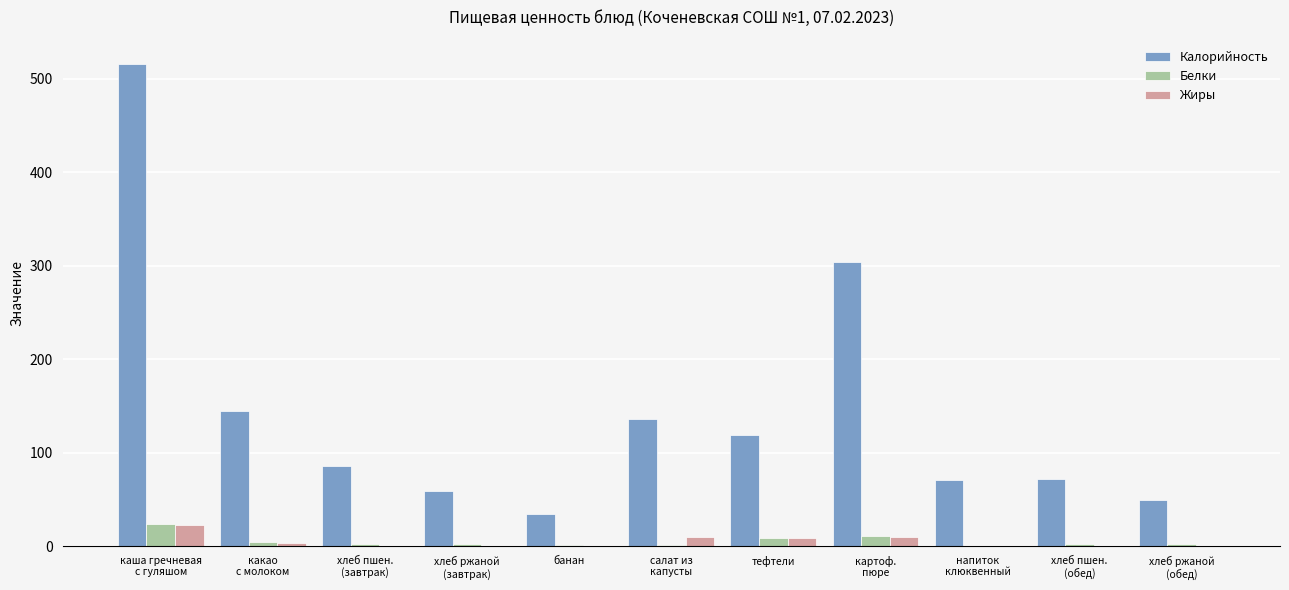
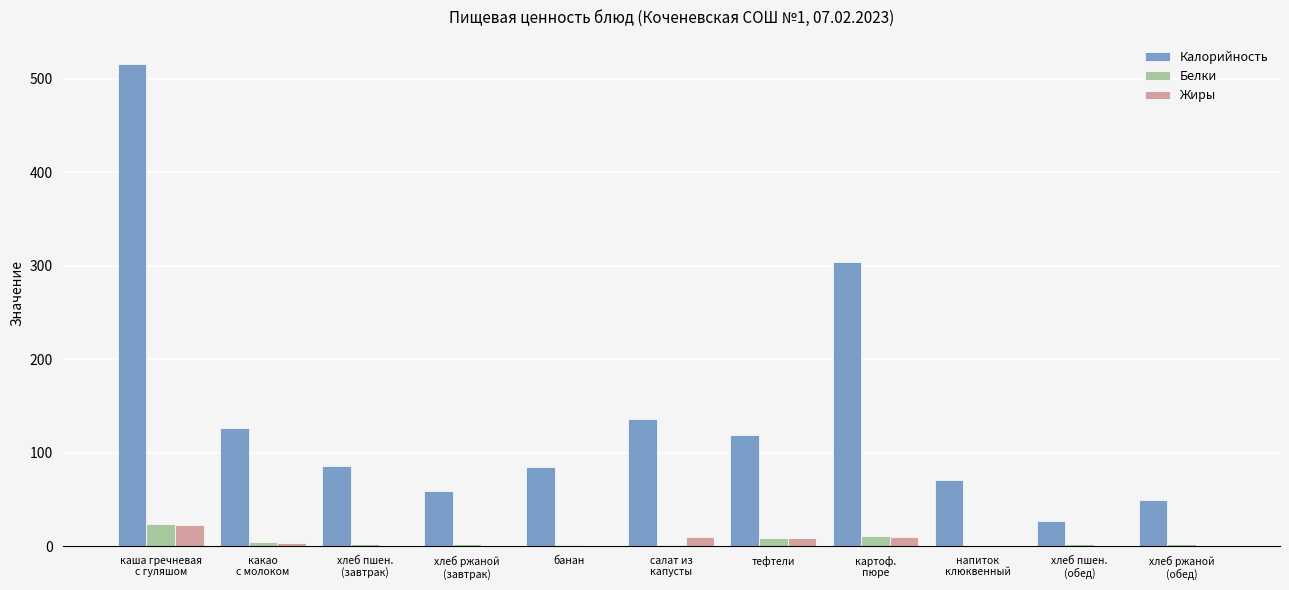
  {
    "Калорийность": {
      "каша гречневая с гуляшом": 520,
-     "какао с молоком": 140,
+     "какао с молоком": 130,
      "хлеб пшен. (завтрак)": 90,
      "хлеб ржаной (завтрак)": 60,
-     "банан": 30,
+     "банан": 90,
      "салат из капусты": 140,
      "тефтели": 120,
      "картоф. пюре": 300,
      "напиток клюквенный": 70,
-     "хлеб пшен. (обед)": 70,
+     "хлеб пшен. (обед)": 30,
      "хлеб ржаной (обед)": 50
    }
  }
